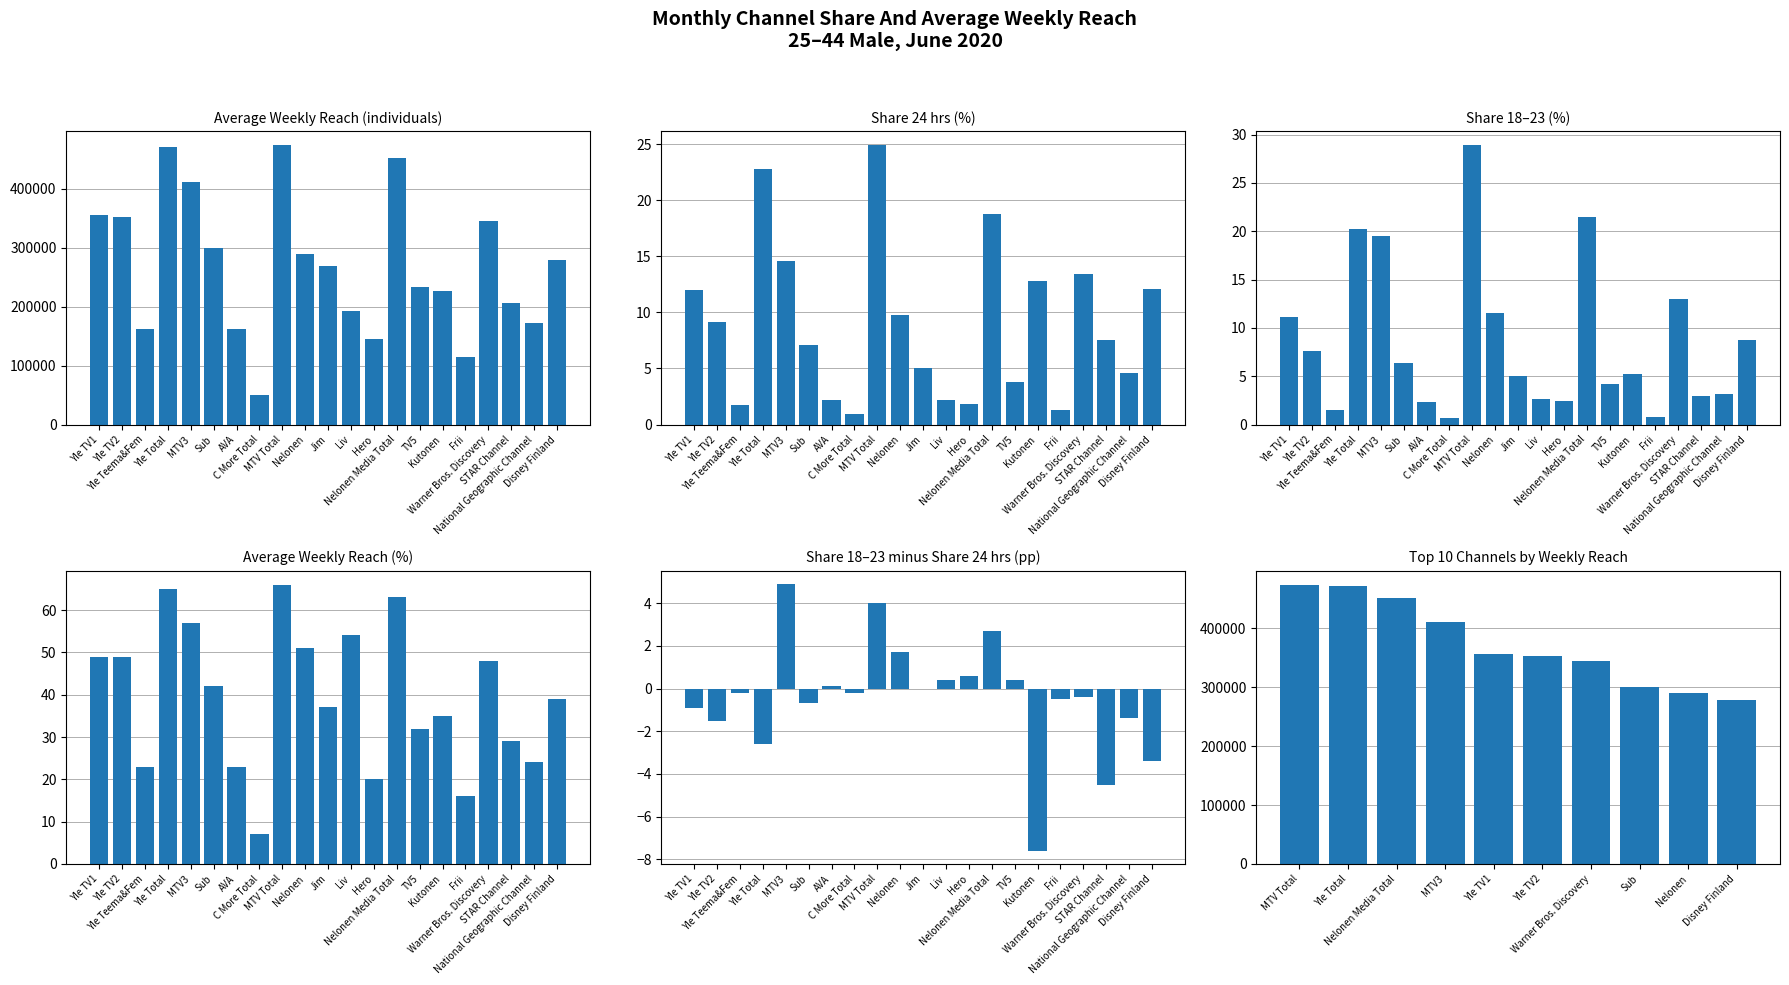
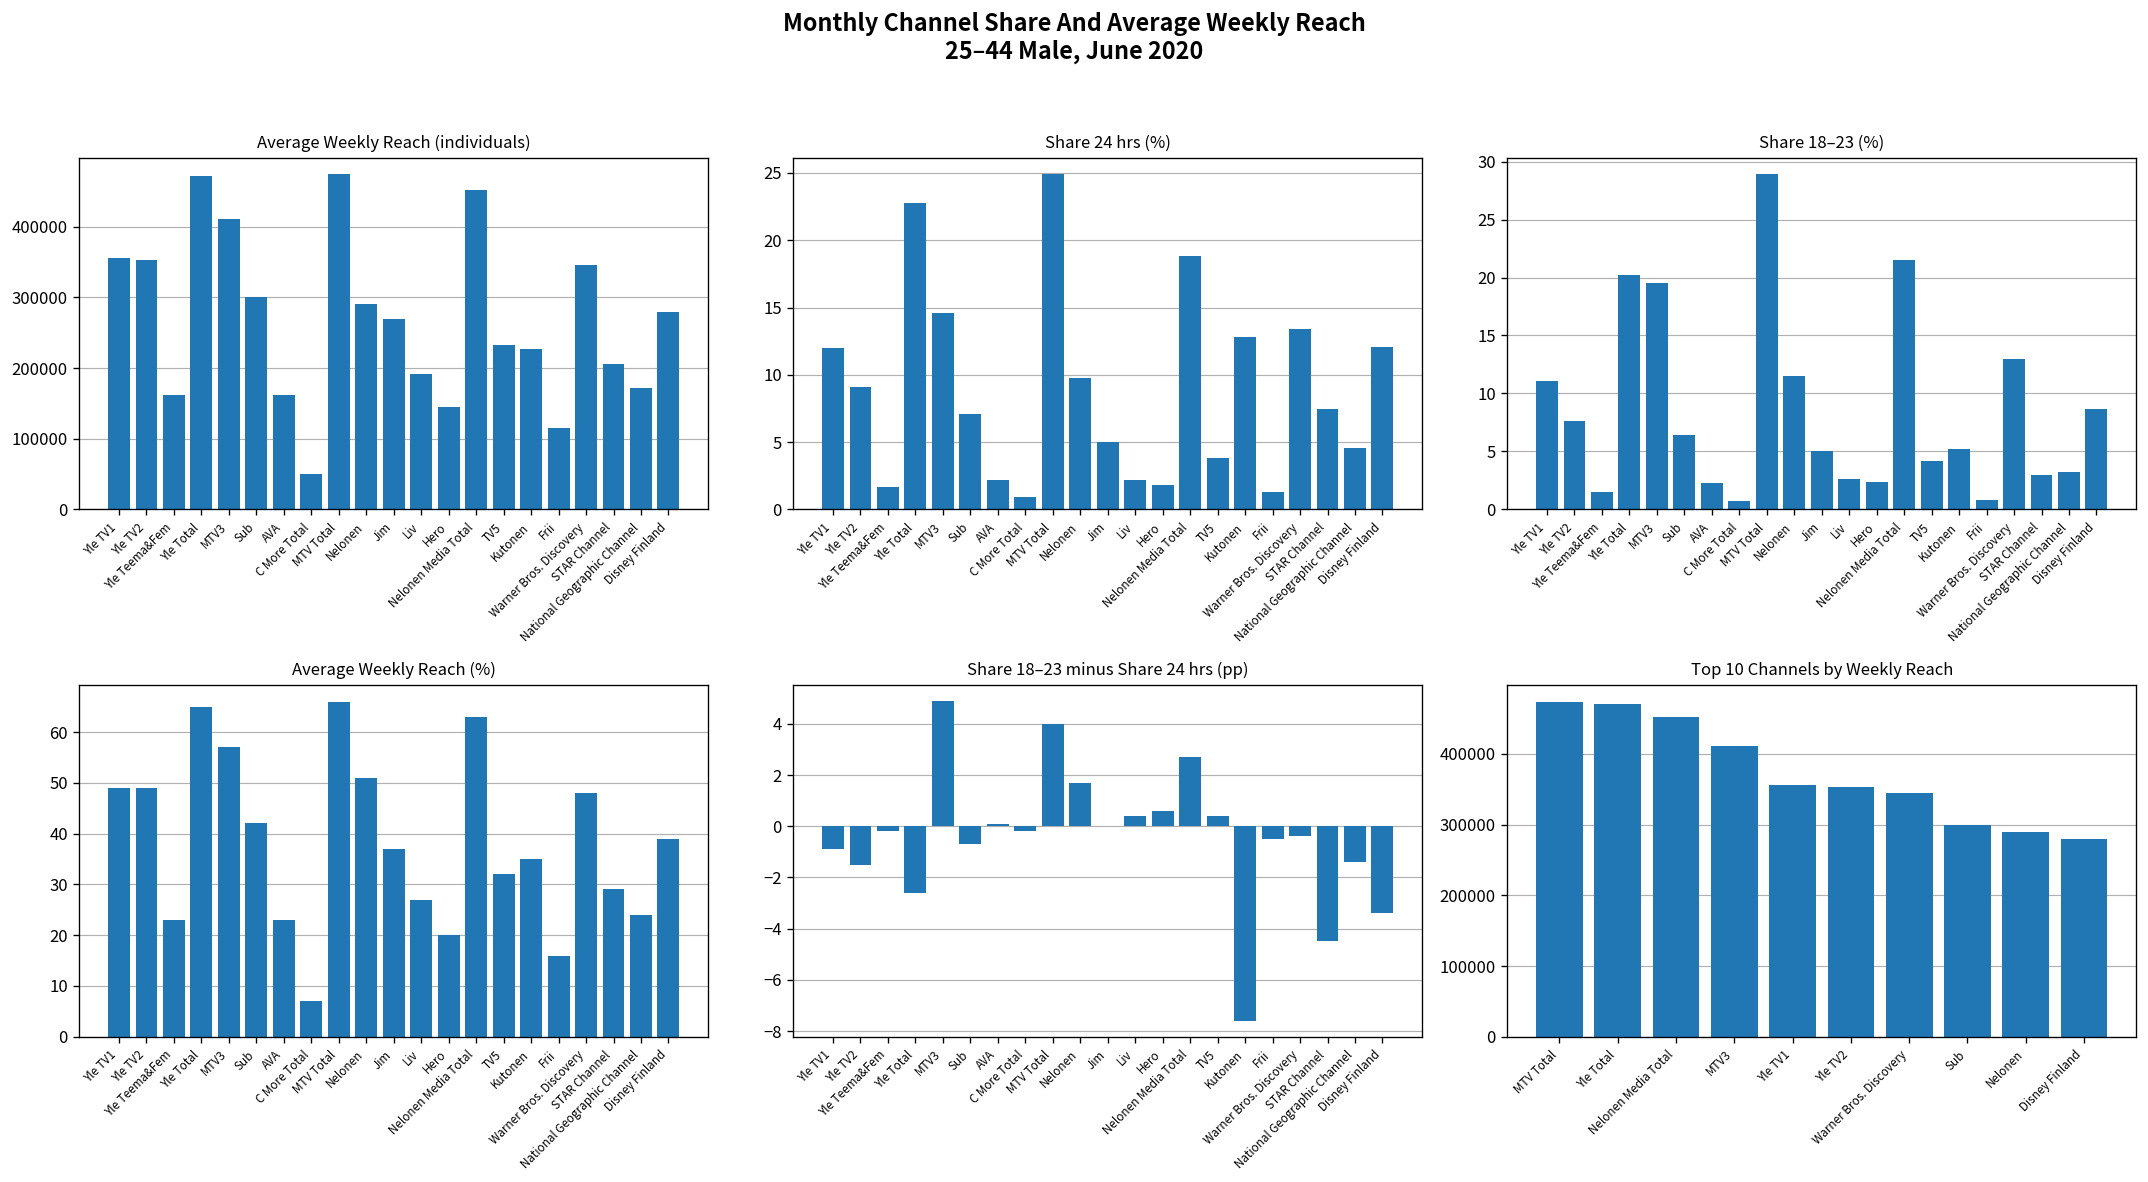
  {
    "Average Weekly Reach (individuals)": {
      "Yle TV1": 360000,
      "Yle TV2": 350000,
      "Yle Teema&Fem": 160000,
      "Yle Total": 470000,
      "MTV3": 410000,
      "Sub": 300000,
      "AVA": 160000,
      "C More Total": 50000,
      "MTV Total": 470000,
      "Nelonen": 290000,
      "Jim": 270000,
      "Liv": 190000,
      "Hero": 150000,
      "Nelonen Media Total": 450000,
      "TV5": 230000,
      "Kutonen": 230000,
      "Frii": 120000,
      "Warner Bros. Discovery": 350000,
      "STAR Channel": 210000,
      "National Geographic Channel": 170000,
      "Disney Finland": 280000
    },
    "Share 24 hrs (%)": {
      "Yle TV1": 12.0,
      "Yle TV2": 9.1,
      "Yle Teema&Fem": 1.7,
      "Yle Total": 22.8,
      "MTV3": 14.6,
      "Sub": 7.1,
      "AVA": 2.2,
      "C More Total": 0.9,
      "MTV Total": 24.9,
      "Nelonen": 9.8,
      "Jim": 5.0,
      "Liv": 2.2,
      "Hero": 1.8,
      "Nelonen Media Total": 18.8,
      "TV5": 3.8,
      "Kutonen": 12.8,
      "Frii": 1.3,
      "Warner Bros. Discovery": 13.4,
      "STAR Channel": 7.5,
      "National Geographic Channel": 4.6,
      "Disney Finland": 12.1
    },
    "Share 18–23 (%)": {
      "Yle TV1": 11,
      "Yle TV2": 8,
      "Yle Teema&Fem": 2,
      "Yle Total": 20,
      "MTV3": 20,
      "Sub": 6,
      "AVA": 2,
      "C More Total": 1,
      "MTV Total": 29,
      "Nelonen": 12,
      "Jim": 5,
      "Liv": 3,
      "Hero": 2,
      "Nelonen Media Total": 22,
      "TV5": 4,
      "Kutonen": 5,
      "Frii": 1,
      "Warner Bros. Discovery": 13,
      "STAR Channel": 3,
      "National Geographic Channel": 3,
      "Disney Finland": 9
    },
    "Average Weekly Reach (%)": {
      "Yle TV1": 49,
      "Yle TV2": 49,
      "Yle Teema&Fem": 23,
      "Yle Total": 65,
      "MTV3": 57,
      "Sub": 42,
      "AVA": 23,
      "C More Total": 7,
      "MTV Total": 66,
      "Nelonen": 51,
      "Jim": 37,
-     "Liv": 54,
+     "Liv": 27,
      "Hero": 20,
      "Nelonen Media Total": 63,
      "TV5": 32,
      "Kutonen": 35,
      "Frii": 16,
      "Warner Bros. Discovery": 48,
      "STAR Channel": 29,
      "National Geographic Channel": 24,
      "Disney Finland": 39
    },
    "Share 18–23 minus Share 24 hrs (pp)": {
      "Yle TV1": -0.9,
      "Yle TV2": -1.5,
      "Yle Teema&Fem": -0.2,
      "Yle Total": -2.6,
      "MTV3": 4.9,
      "Sub": -0.7,
      "C More Total": -0.2,
      "MTV Total": 4.0,
      "Nelonen": 1.7,
      "Jim": 0.0,
      "Liv": 0.4,
      "Hero": 0.6,
      "Nelonen Media Total": 2.7,
      "TV5": 0.4,
      "Kutonen": -7.6,
      "Frii": -0.5,
      "Warner Bros. Discovery": -0.4,
      "STAR Channel": -4.5,
      "National Geographic Channel": -1.4,
      "Disney Finland": -3.4
    },
    "Top 10 Channels by Weekly Reach": {
      "MTV Total": 470000,
      "Yle Total": 470000,
      "Nelonen Media Total": 450000,
      "MTV3": 410000,
      "Yle TV1": 360000,
      "Yle TV2": 350000,
      "Warner Bros. Discovery": 350000,
      "Sub": 300000,
      "Nelonen": 290000,
      "Disney Finland": 280000
    }
  }
